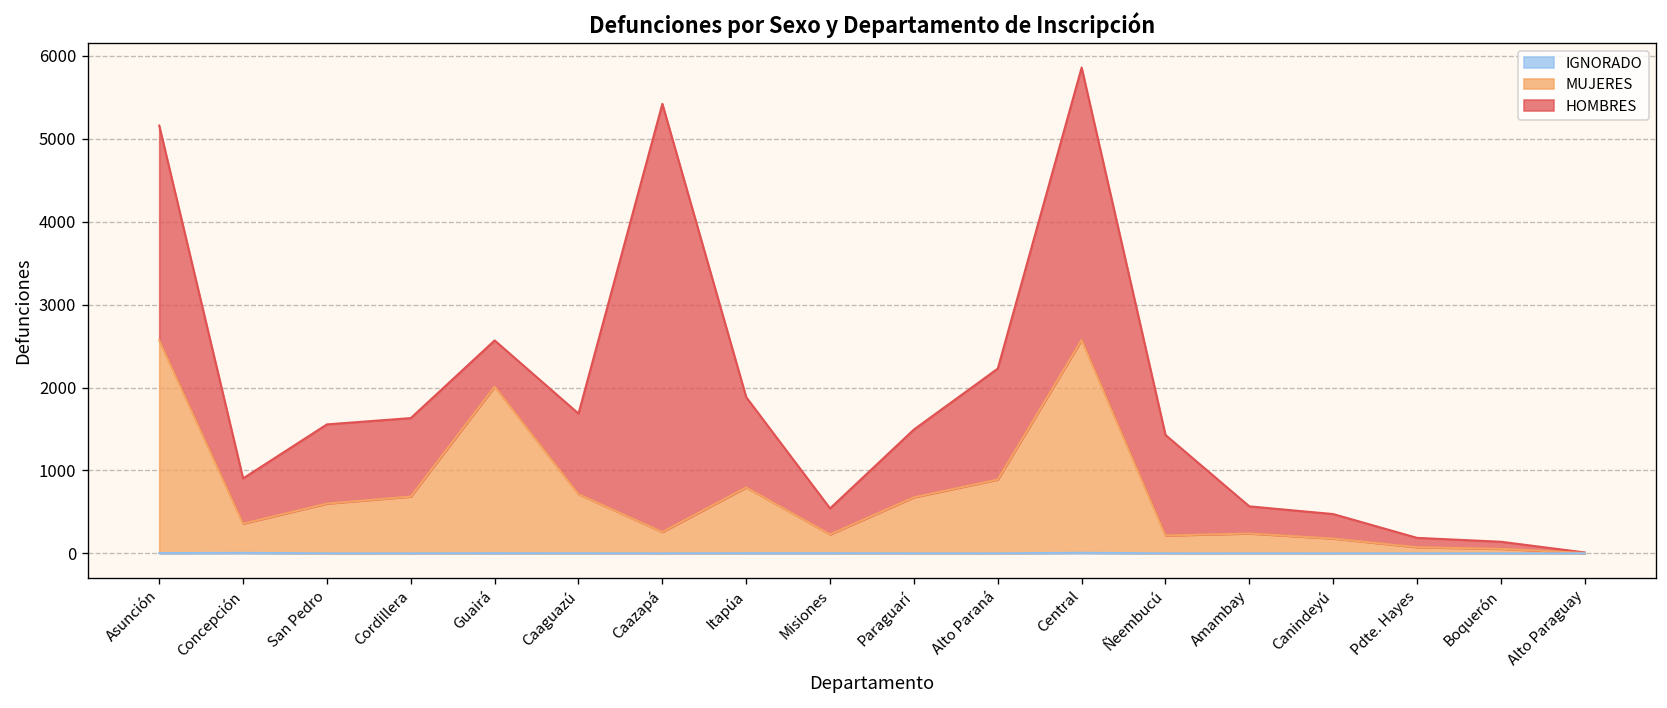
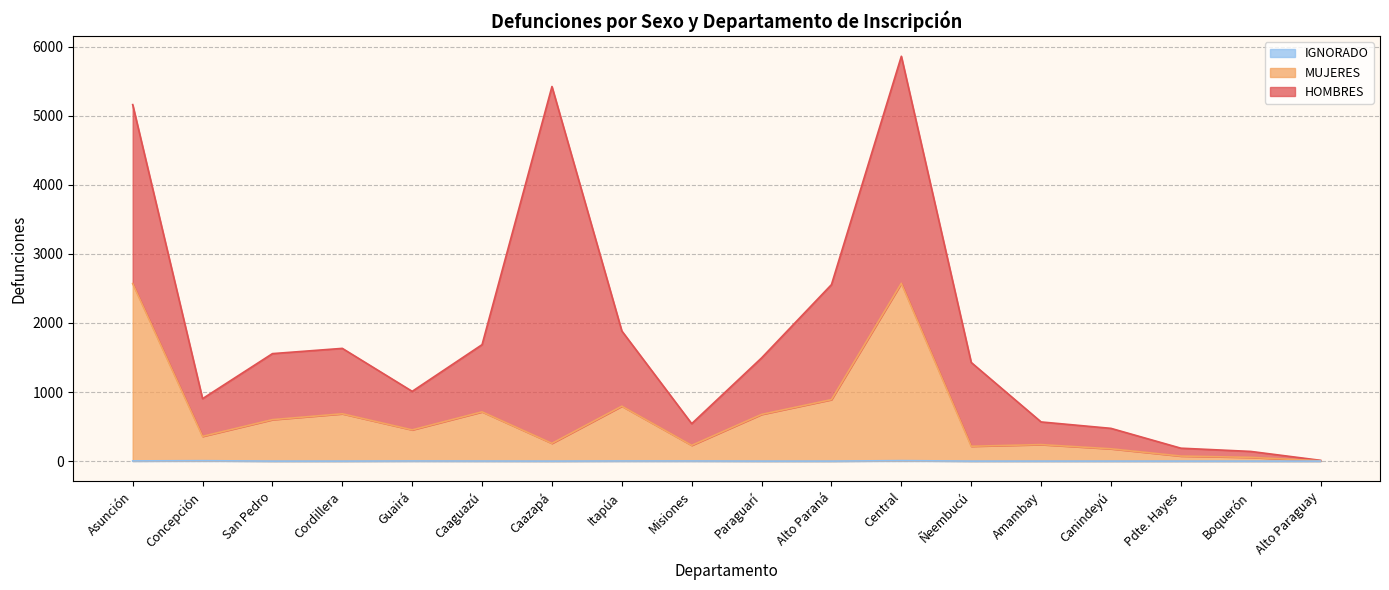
  {
    "IGNORADO": {
      "Asunción": 0,
      "Concepción": 0,
      "San Pedro": 0,
      "Cordillera": 0,
      "Guairá": 0,
      "Caaguazú": 0,
      "Caazapá": 0,
      "Itapúa": 0,
      "Misiones": 0,
      "Paraguarí": 0,
      "Alto Paraná": 0,
      "Central": 0,
      "Ñeembucú": 0,
      "Amambay": 0,
      "Canindeyú": 0,
      "Pdte. Hayes": 0,
      "Boquerón": 0
    },
    "MUJERES": {
      "Asunción": 2600,
      "Concepción": 400,
      "San Pedro": 600,
      "Cordillera": 700,
-     "Guairá": 2000,
+     "Guairá": 500,
      "Caaguazú": 700,
      "Caazapá": 300,
      "Itapúa": 800,
      "Misiones": 200,
      "Paraguarí": 700,
      "Alto Paraná": 900,
      "Central": 2600,
      "Ñeembucú": 200,
      "Amambay": 200,
      "Canindeyú": 200,
      "Pdte. Hayes": 100,
      "Boquerón": 100
    },
    "HOMBRES": {
      "Asunción": 2600,
      "Concepción": 500,
      "San Pedro": 1000,
      "Cordillera": 900,
      "Guairá": 600,
      "Caaguazú": 1000,
      "Caazapá": 5200,
      "Itapúa": 1100,
      "Misiones": 300,
      "Paraguarí": 800,
-     "Alto Paraná": 1300,
+     "Alto Paraná": 1700,
      "Central": 3300,
      "Ñeembucú": 1200,
      "Amambay": 300,
      "Canindeyú": 300,
      "Pdte. Hayes": 100,
      "Boquerón": 100
    }
  }
